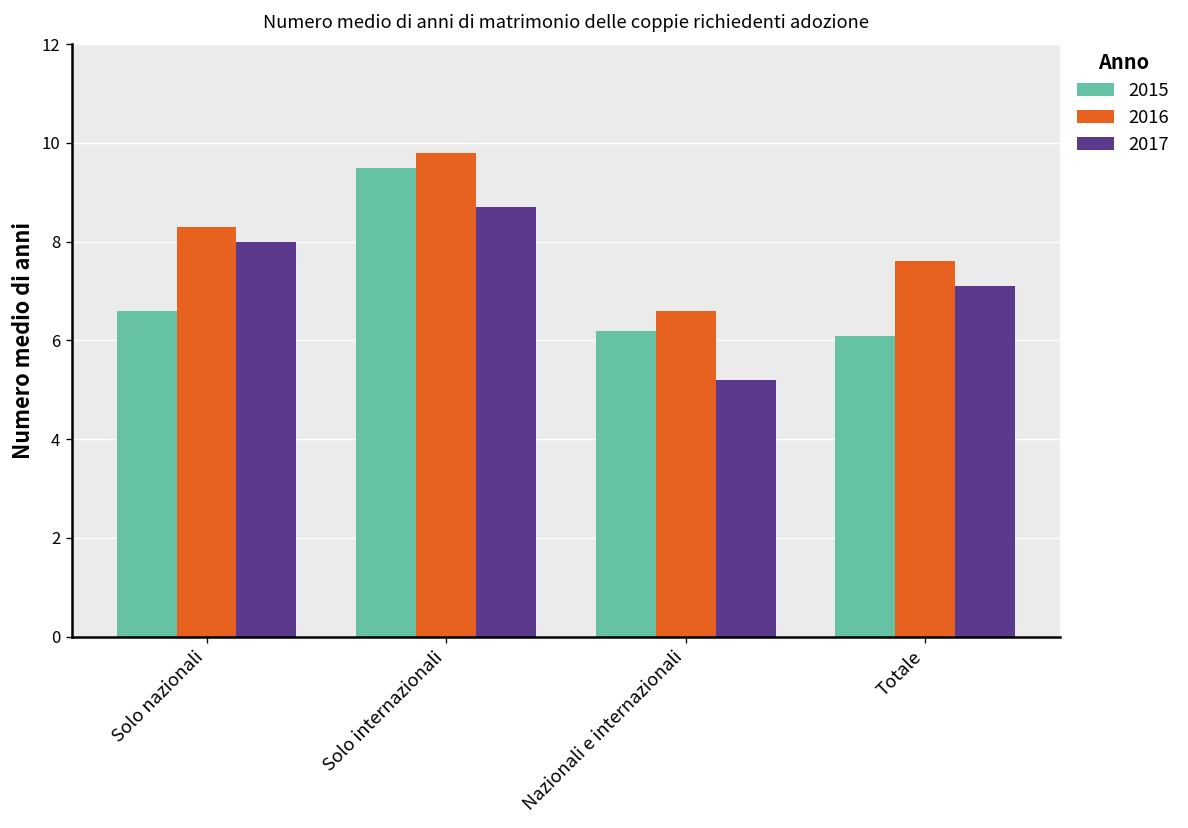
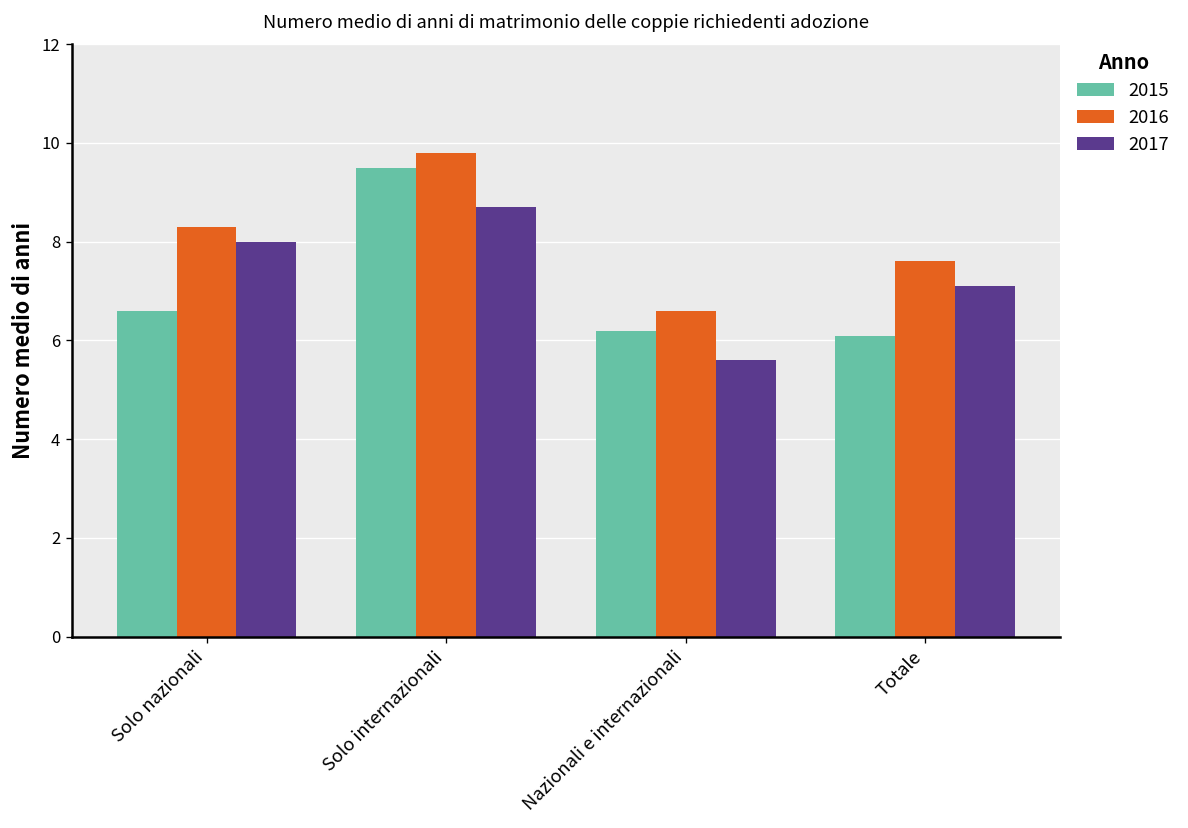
  {
    "2015": {
      "Solo nazionali": 6.6,
      "Solo internazionali": 9.5,
      "Nazionali e internazionali": 6.2,
      "Totale": 6.1
    },
    "2016": {
      "Solo nazionali": 8.3,
      "Solo internazionali": 9.8,
      "Nazionali e internazionali": 6.6,
      "Totale": 7.6
    },
    "2017": {
      "Solo nazionali": 8.0,
      "Solo internazionali": 8.7,
-     "Nazionali e internazionali": 5.2,
+     "Nazionali e internazionali": 5.6,
      "Totale": 7.1
    }
  }
